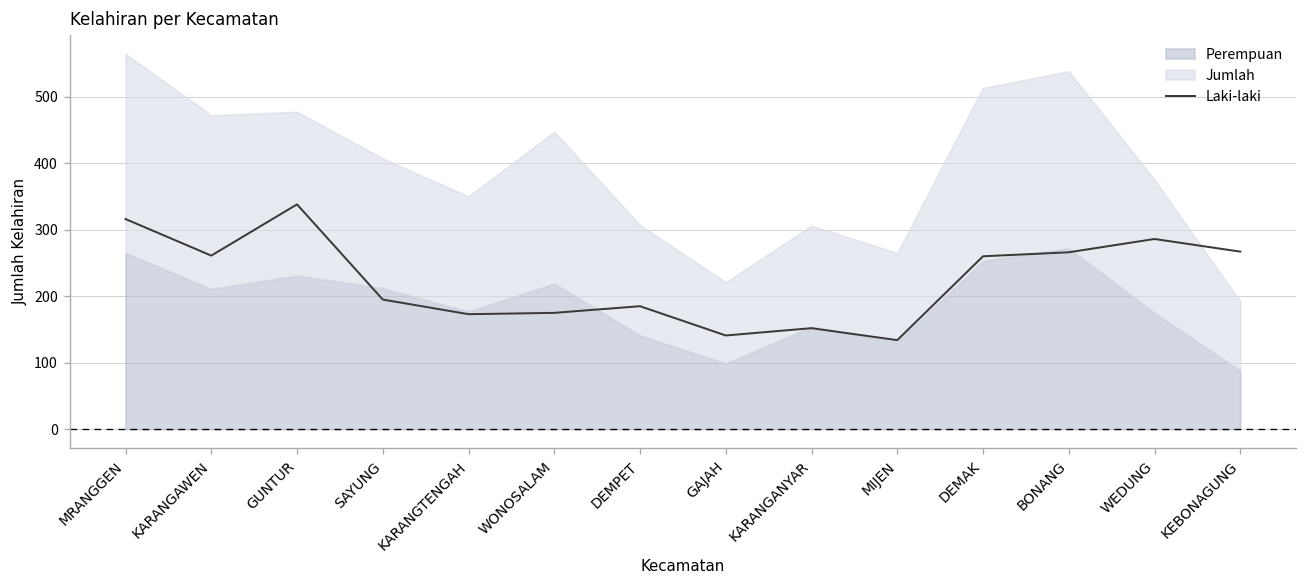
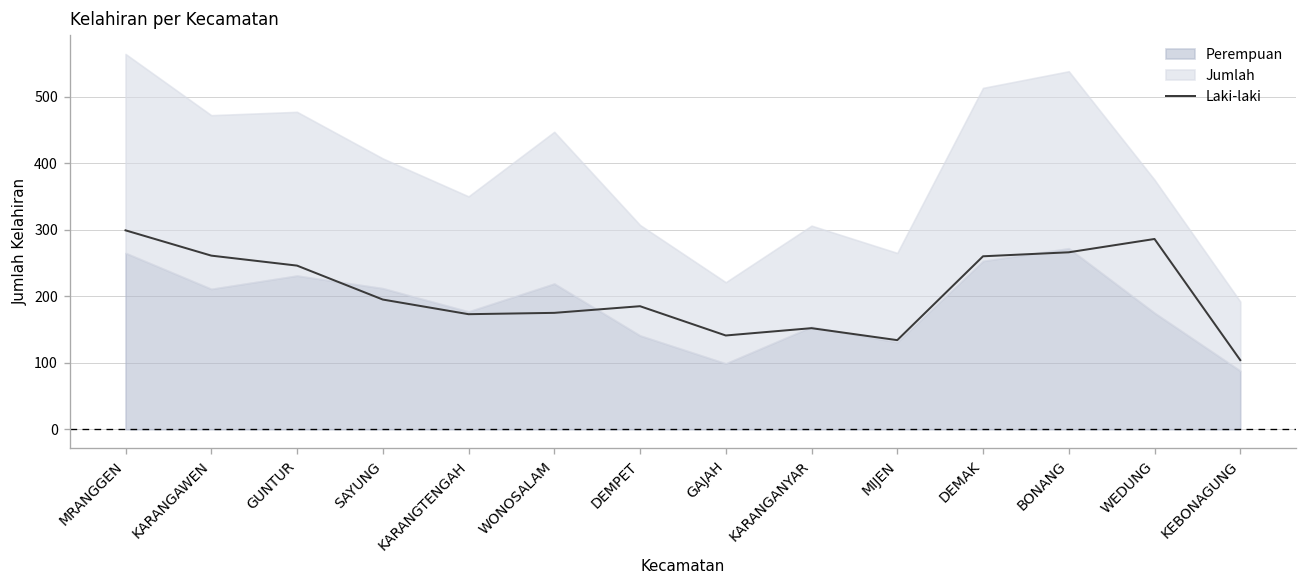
  {
    "Laki-laki": {
-     "MRANGGEN": 320,
+     "MRANGGEN": 300,
      "KARANGAWEN": 260,
-     "GUNTUR": 340,
+     "GUNTUR": 250,
      "SAYUNG": 200,
      "WONOSALAM": 180,
      "DEMPET": 190,
      "GAJAH": 140,
      "DEMAK": 260,
      "BONANG": 270,
      "WEDUNG": 290,
-     "KEBONAGUNG": 270
+     "KEBONAGUNG": 100
    }
  }
